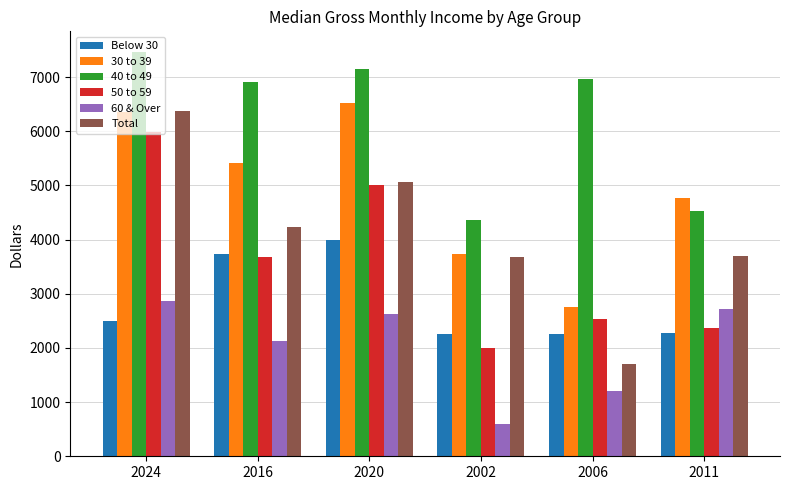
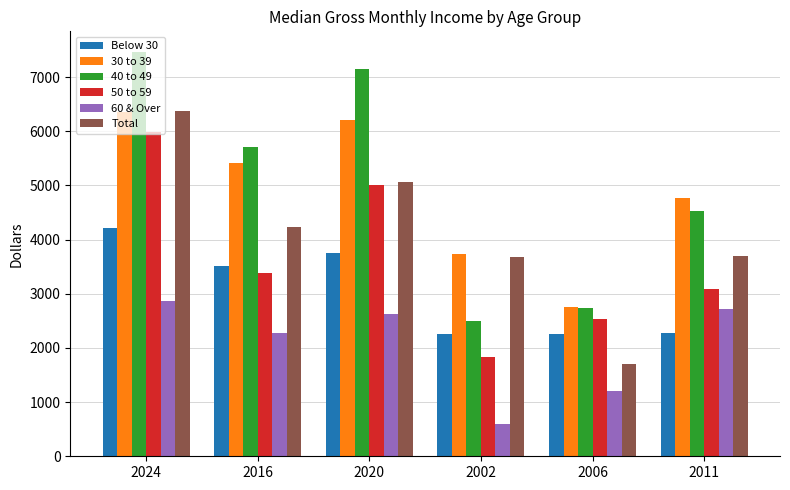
  {
    "Below 30": {
-     "2024": 2500,
-     "2016": 3700,
-     "2020": 4000,
+     "2024": 4200,
+     "2016": 3500,
+     "2020": 3700,
      "2002": 2300,
      "2006": 2300,
      "2011": 2300
    },
    "30 to 39": {
      "2016": 5400,
-     "2020": 6500,
+     "2020": 6200,
      "2002": 3700,
      "2006": 2800,
      "2011": 4800
    },
    "40 to 49": {
-     "2016": 6900,
+     "2016": 5700,
      "2020": 7100,
-     "2002": 4400,
-     "2006": 7000,
+     "2002": 2500,
+     "2006": 2700,
      "2011": 4500
    },
    "50 to 59": {
-     "2016": 3700,
+     "2016": 3400,
      "2020": 5000,
-     "2002": 2000,
+     "2002": 1800,
      "2006": 2500,
-     "2011": 2400
+     "2011": 3100
    },
    "60 & Over": {
      "2024": 2900,
-     "2016": 2100,
+     "2016": 2300,
      "2020": 2600,
      "2002": 600,
      "2006": 1200,
      "2011": 2700
    },
    "Total": {
      "2024": 6400,
      "2016": 4200,
      "2020": 5100,
      "2002": 3700,
      "2006": 1700,
      "2011": 3700
    }
  }
